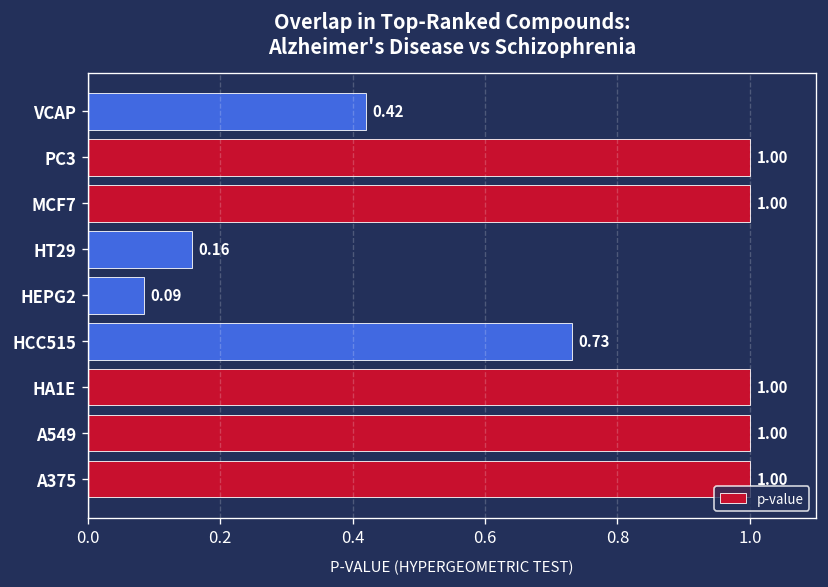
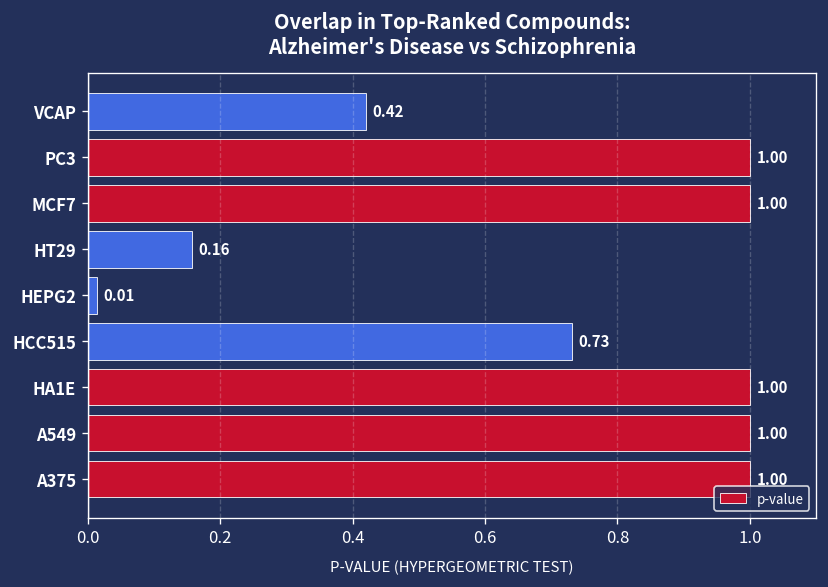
  {
    "VCAP": 0.42,
    "PC3": 1.00,
    "MCF7": 1.00,
    "HT29": 0.16,
-   "HEPG2": 0.09,
+   "HEPG2": 0.01,
    "HCC515": 0.73,
    "HA1E": 1.00,
    "A549": 1.00,
    "A375": 1.00
  }
